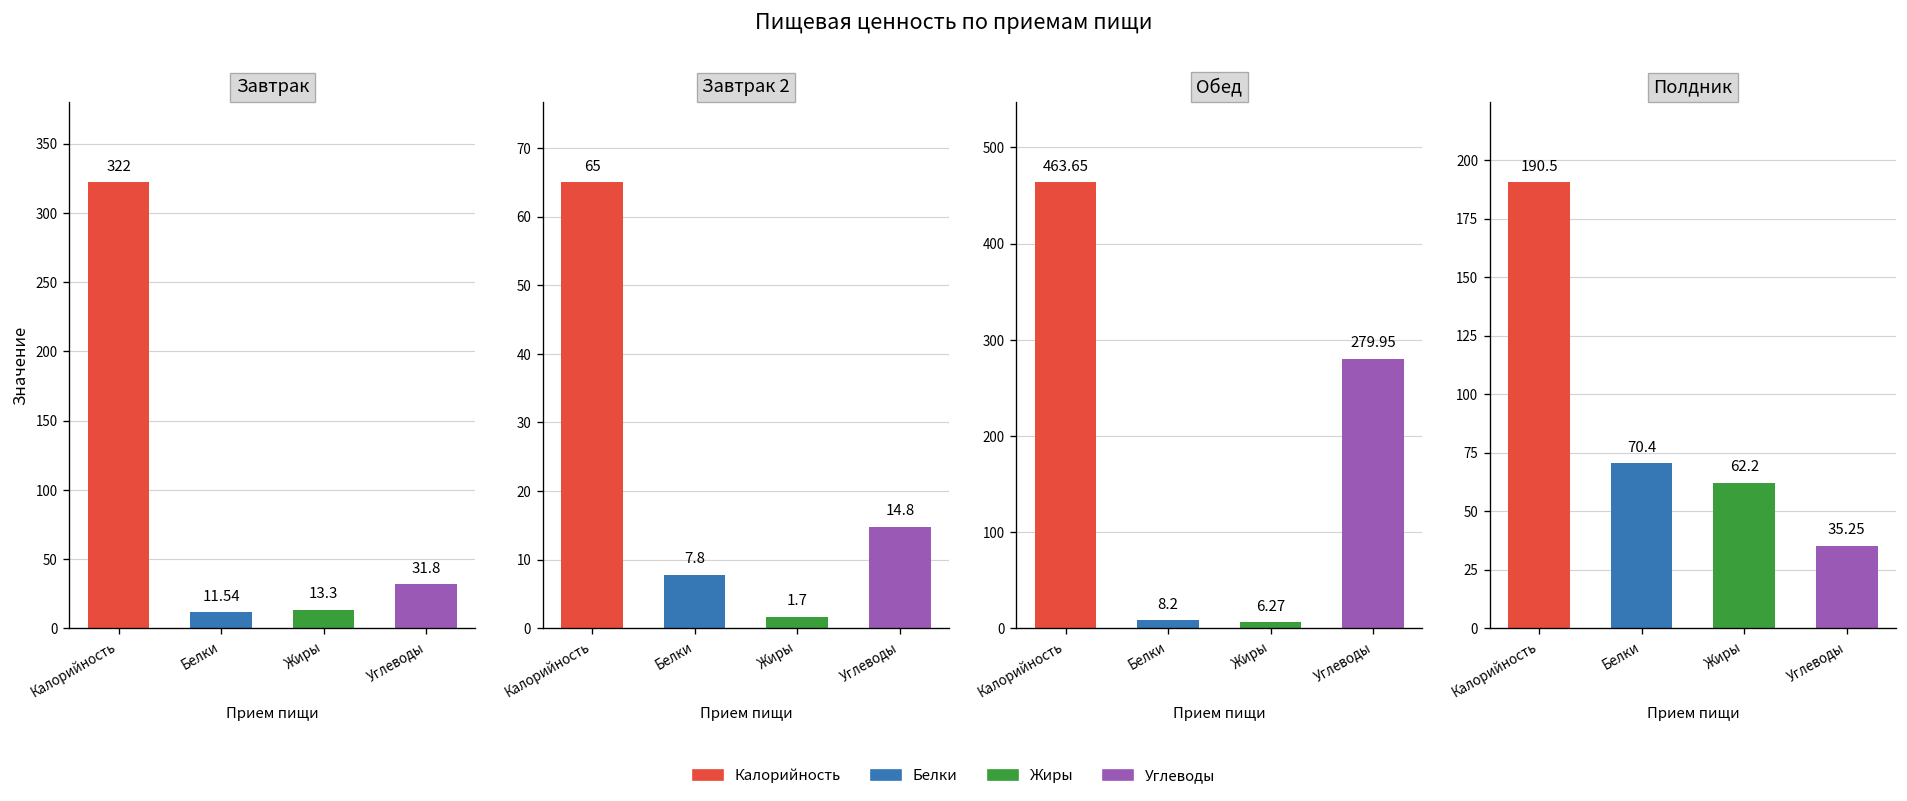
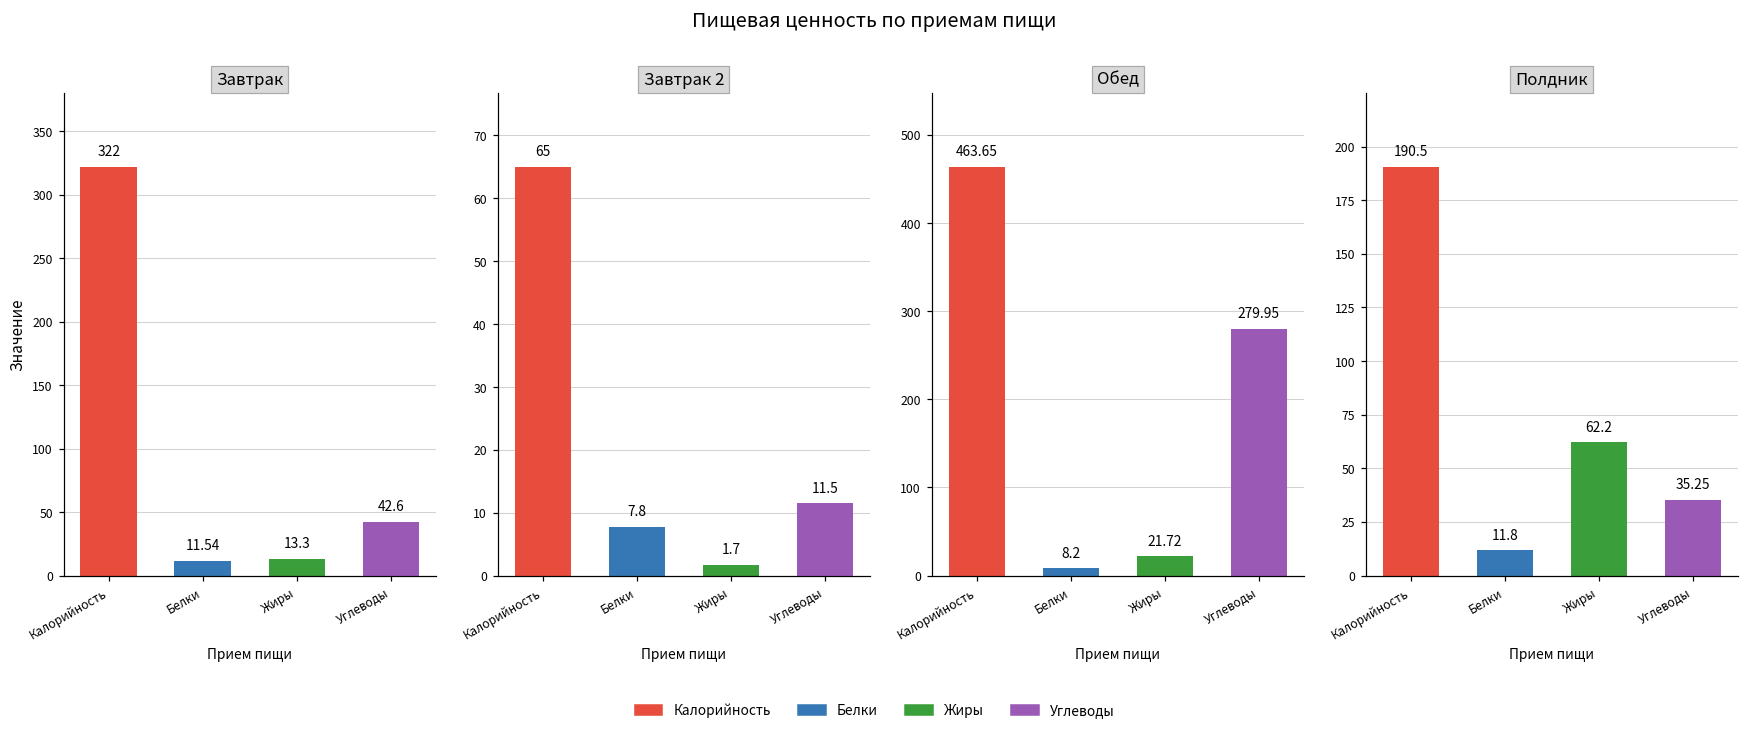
  {
    "Завтрак": {
      "Калорийность": 322,
      "Белки": 11.54,
      "Жиры": 13.3,
-     "Углеводы": 31.8
+     "Углеводы": 42.6
    },
    "Завтрак 2": {
      "Калорийность": 65,
      "Белки": 7.8,
      "Жиры": 1.7,
-     "Углеводы": 14.8
+     "Углеводы": 11.5
    },
    "Обед": {
      "Калорийность": 463.65,
      "Белки": 8.2,
-     "Жиры": 6.27,
+     "Жиры": 21.72,
      "Углеводы": 279.95
    },
    "Полдник": {
      "Калорийность": 190.5,
-     "Белки": 70.4,
+     "Белки": 11.8,
      "Жиры": 62.2,
      "Углеводы": 35.25
    }
  }
